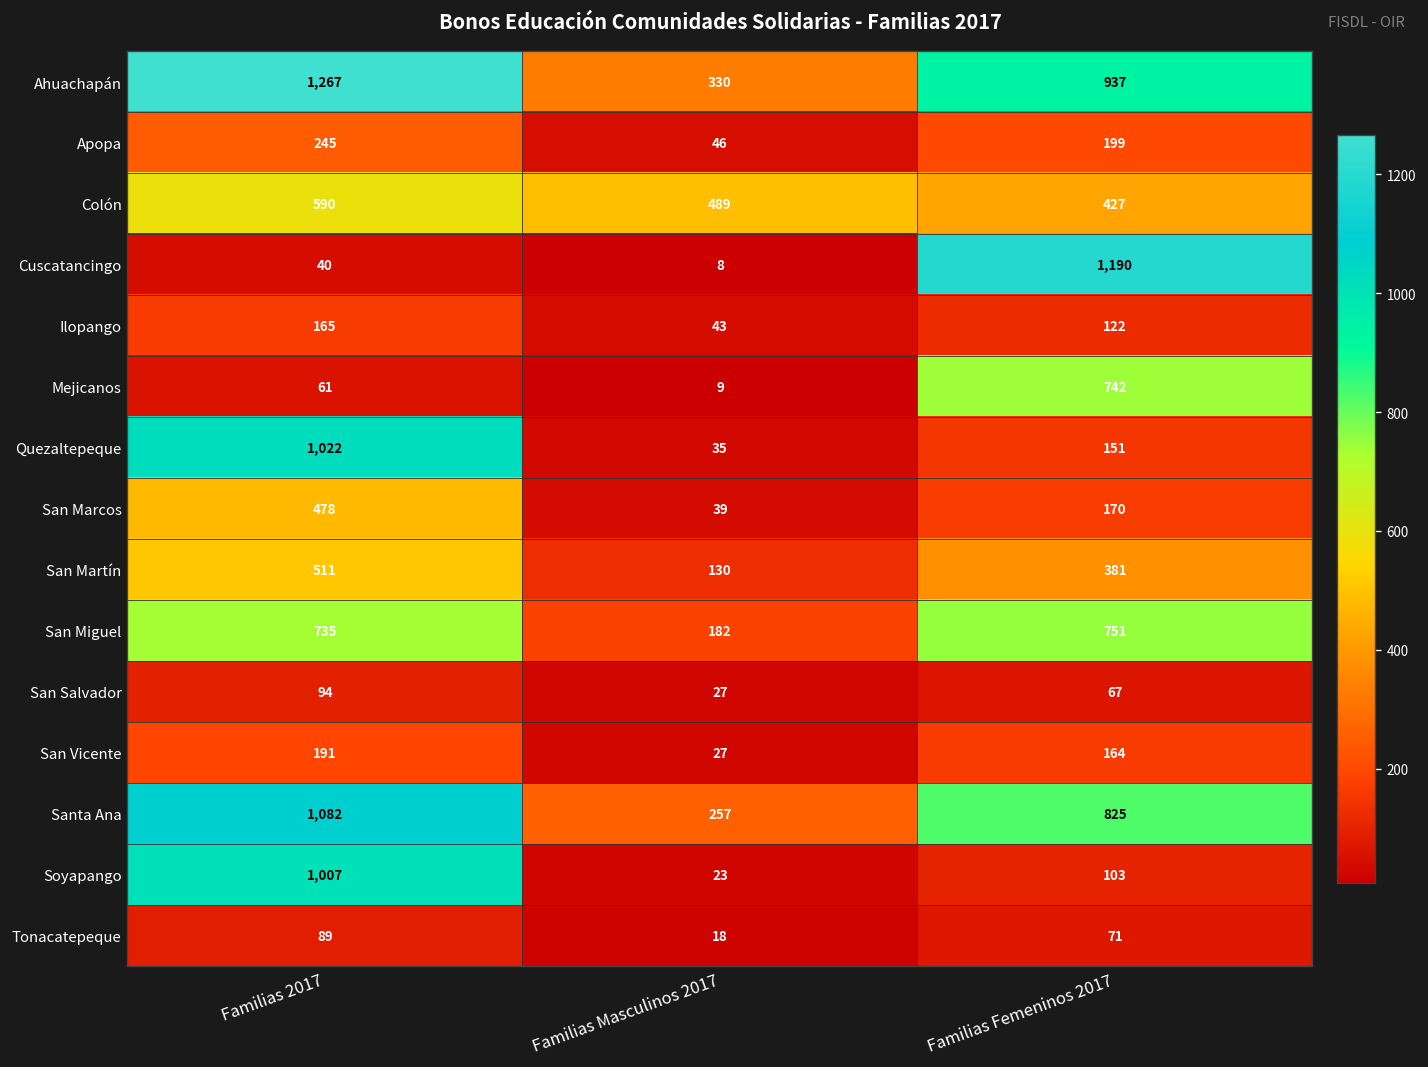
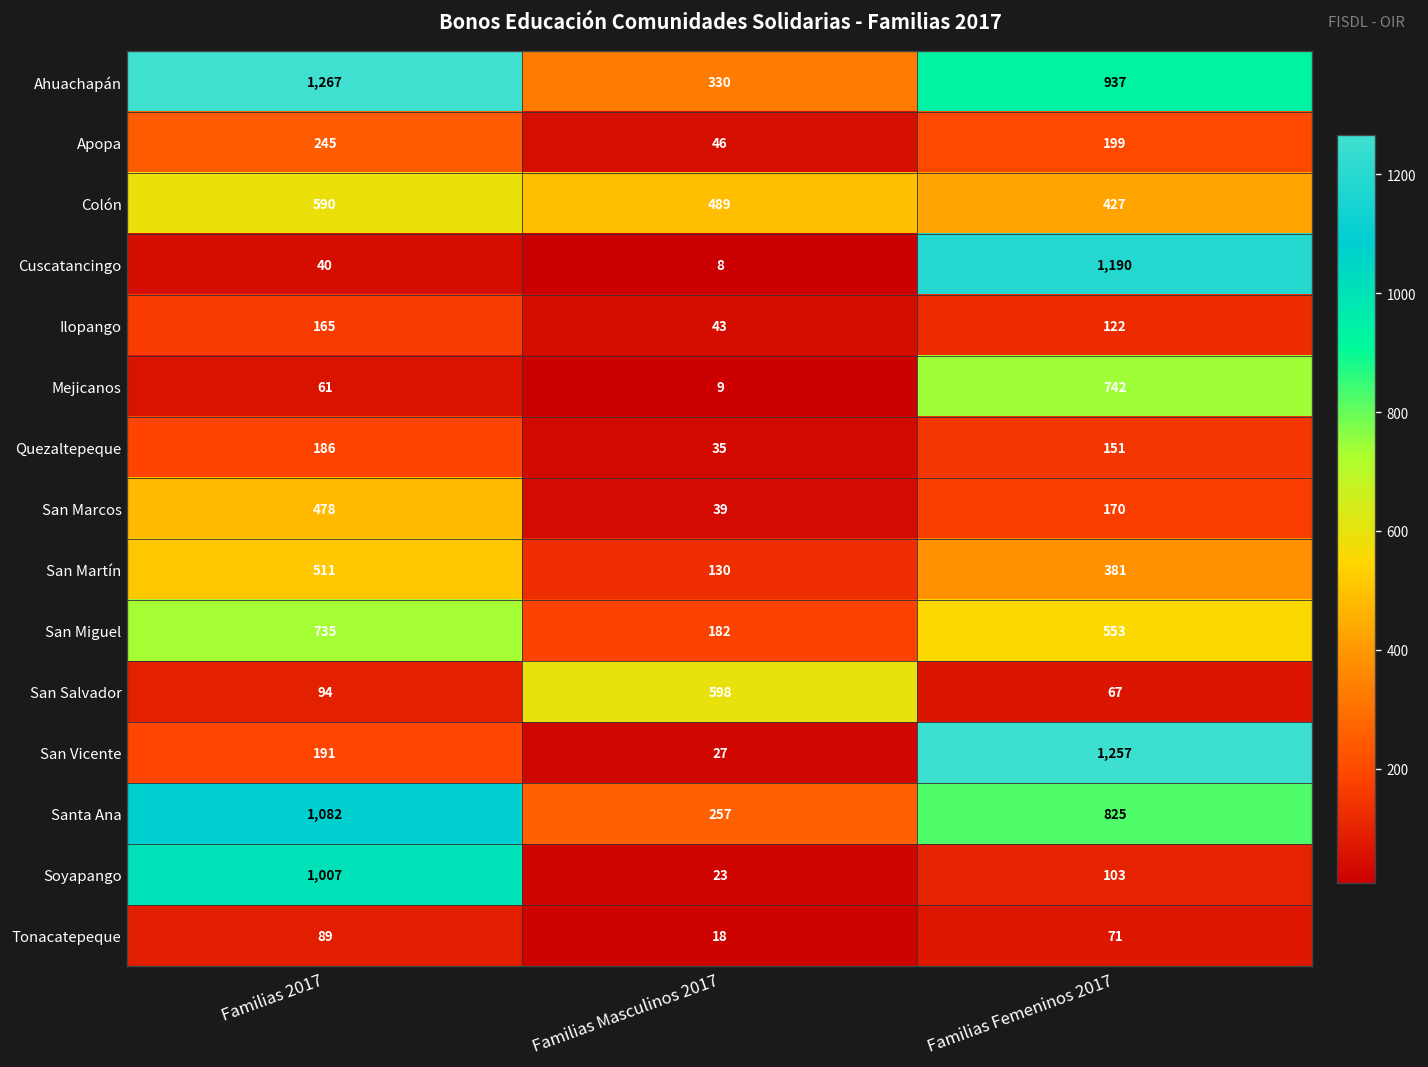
  {
    "Ahuachapán": {
      "Familias 2017": "1,267",
      "Familias Masculinos 2017": "330",
      "Familias Femeninos 2017": "937"
    },
    "Apopa": {
      "Familias 2017": "245",
      "Familias Masculinos 2017": "46",
      "Familias Femeninos 2017": "199"
    },
    "Colón": {
      "Familias 2017": "590",
      "Familias Masculinos 2017": "489",
      "Familias Femeninos 2017": "427"
    },
    "Cuscatancingo": {
      "Familias 2017": "40",
      "Familias Masculinos 2017": "8",
      "Familias Femeninos 2017": "1,190"
    },
    "Ilopango": {
      "Familias 2017": "165",
      "Familias Masculinos 2017": "43",
      "Familias Femeninos 2017": "122"
    },
    "Mejicanos": {
      "Familias 2017": "61",
      "Familias Masculinos 2017": "9",
      "Familias Femeninos 2017": "742"
    },
    "Quezaltepeque": {
-     "Familias 2017": "1,022",
+     "Familias 2017": "186",
      "Familias Masculinos 2017": "35",
      "Familias Femeninos 2017": "151"
    },
    "San Marcos": {
      "Familias 2017": "478",
      "Familias Masculinos 2017": "39",
      "Familias Femeninos 2017": "170"
    },
    "San Martín": {
      "Familias 2017": "511",
      "Familias Masculinos 2017": "130",
      "Familias Femeninos 2017": "381"
    },
    "San Miguel": {
      "Familias 2017": "735",
      "Familias Masculinos 2017": "182",
-     "Familias Femeninos 2017": "751"
+     "Familias Femeninos 2017": "553"
    },
    "San Salvador": {
      "Familias 2017": "94",
-     "Familias Masculinos 2017": "27",
+     "Familias Masculinos 2017": "598",
      "Familias Femeninos 2017": "67"
    },
    "San Vicente": {
      "Familias 2017": "191",
      "Familias Masculinos 2017": "27",
-     "Familias Femeninos 2017": "164"
+     "Familias Femeninos 2017": "1,257"
    },
    "Santa Ana": {
      "Familias 2017": "1,082",
      "Familias Masculinos 2017": "257",
      "Familias Femeninos 2017": "825"
    },
    "Soyapango": {
      "Familias 2017": "1,007",
      "Familias Masculinos 2017": "23",
      "Familias Femeninos 2017": "103"
    },
    "Tonacatepeque": {
      "Familias 2017": "89",
      "Familias Masculinos 2017": "18",
      "Familias Femeninos 2017": "71"
    }
  }
